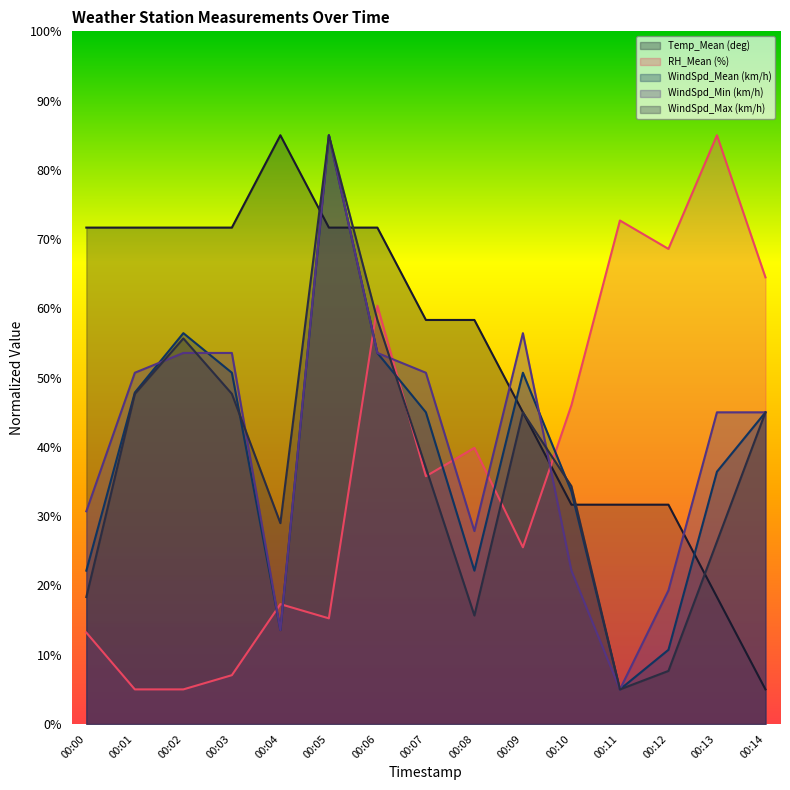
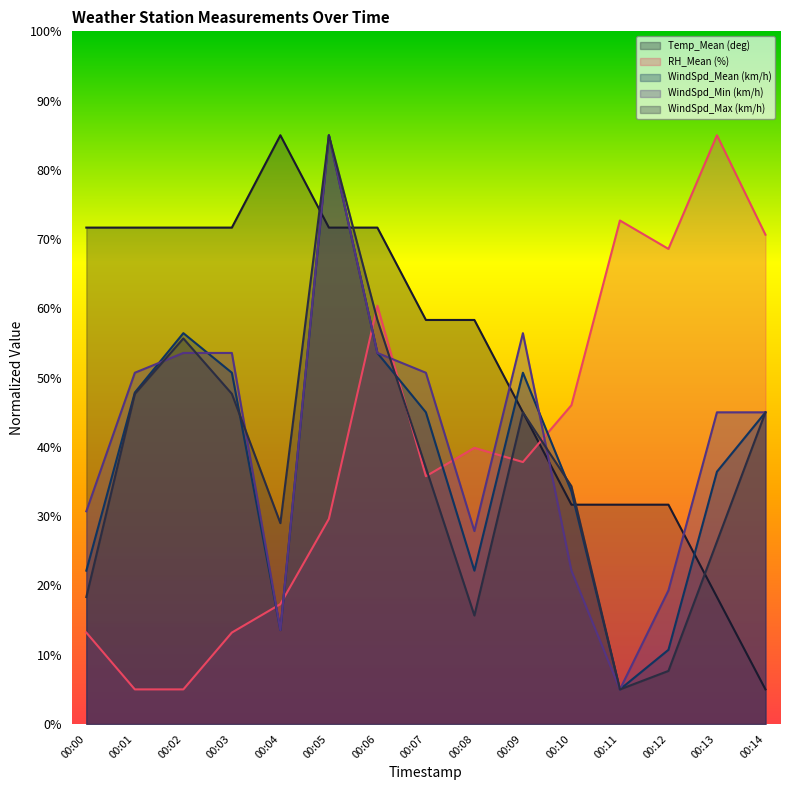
  {
    "RH_Mean (%)": {
      "00:00": "13%",
      "00:01": "5%",
      "00:02": "5%",
-     "00:03": "7%",
+     "00:03": "13%",
      "00:04": "17%",
-     "00:05": "15%",
+     "00:05": "30%",
      "00:06": "60%",
      "00:07": "36%",
      "00:08": "40%",
-     "00:09": "26%",
+     "00:09": "38%",
      "00:10": "46%",
      "00:11": "73%",
      "00:12": "69%",
      "00:13": "85%",
-     "00:14": "64%"
+     "00:14": "71%"
    }
  }
